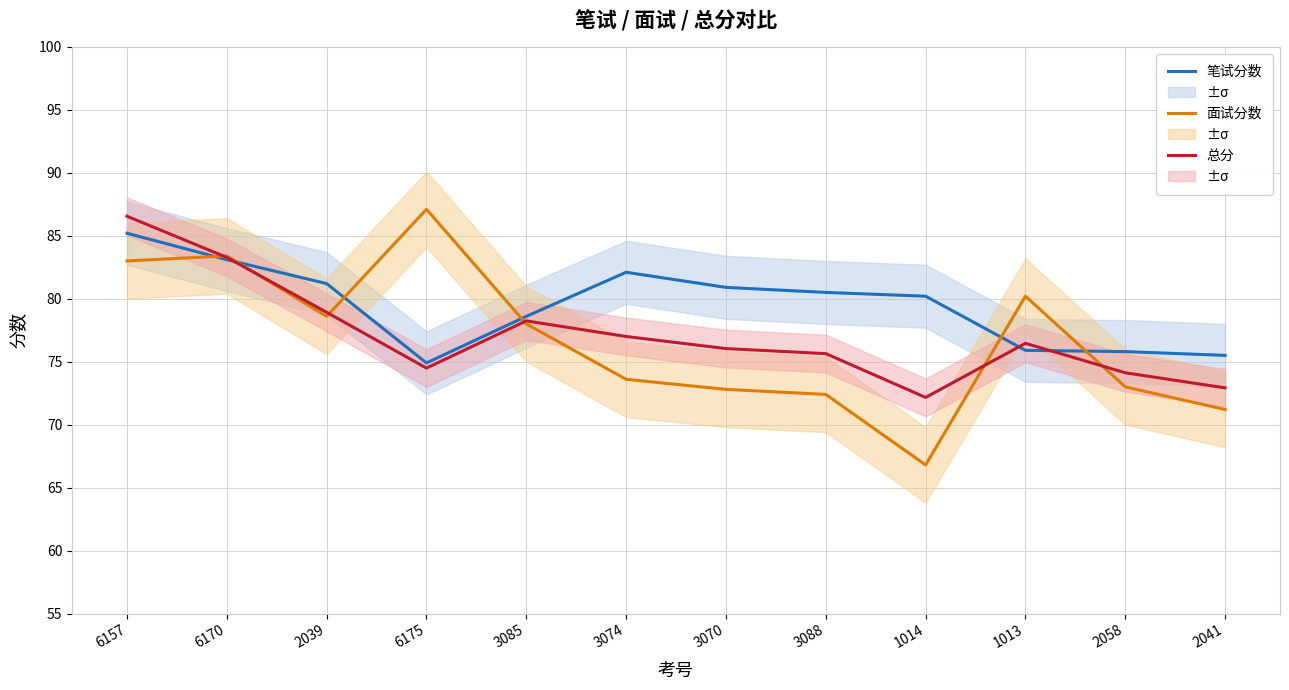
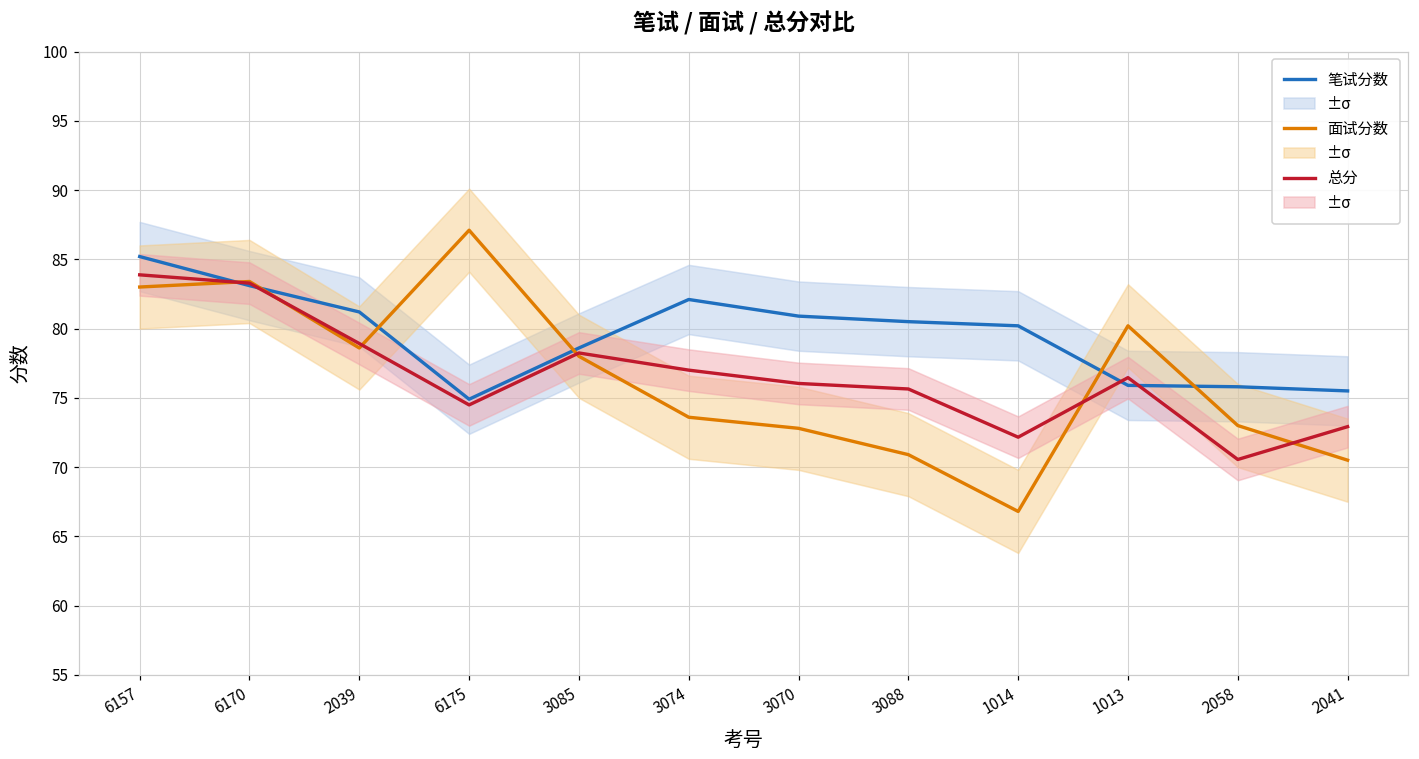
  {
    "笔试分数": {
      "2039": 81.2,
      "6175": 74.9,
      "3085": 78.6,
      "3074": 82.1,
      "3070": 80.9,
      "3088": 80.5,
      "1014": 80.2,
      "1013": 75.9,
      "2041": 75.5
    },
    "面试分数": {
      "6157": 83.0,
      "2039": 78.6,
      "6175": 87.1,
      "3085": 78.0,
      "3074": 73.6,
      "3070": 72.8,
-     "3088": 72.4,
+     "3088": 70.9,
      "1014": 66.8,
      "1013": 80.2,
      "2058": 73.0,
-     "2041": 71.2
+     "2041": 70.5
    },
    "总分": {
-     "6157": 86.6,
+     "6157": 83.9,
      "2039": 78.9,
      "6175": 74.5,
      "3085": 78.2,
      "3074": 77.0,
      "3070": 76.0,
      "3088": 75.6,
      "1014": 72.2,
      "1013": 76.5,
-     "2058": 74.1,
+     "2058": 70.6,
      "2041": 72.9
    }
  }
